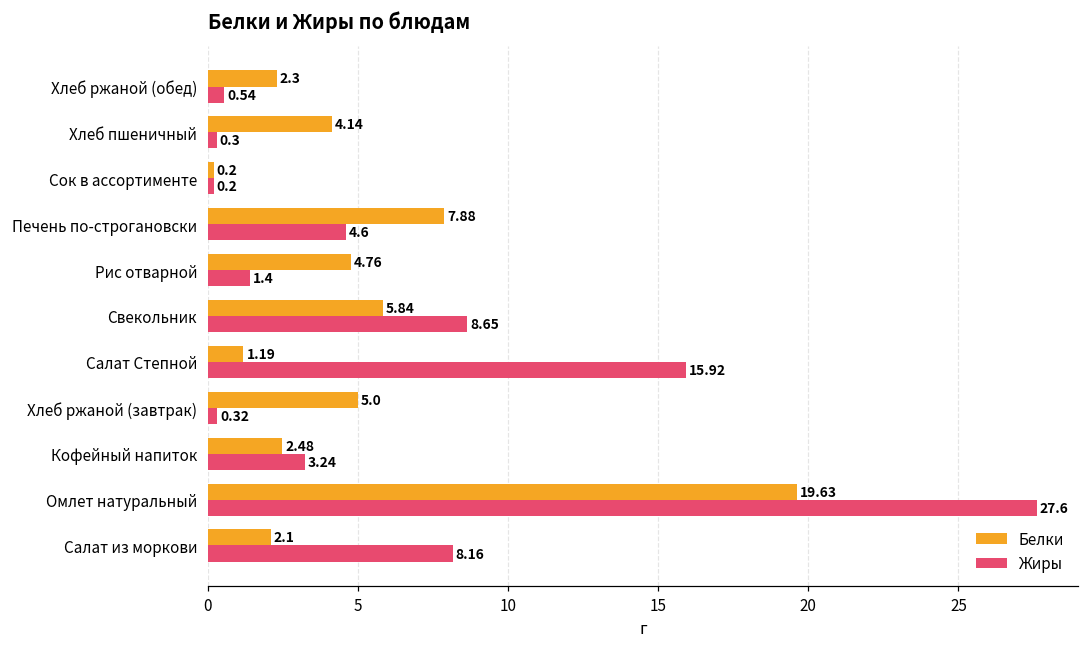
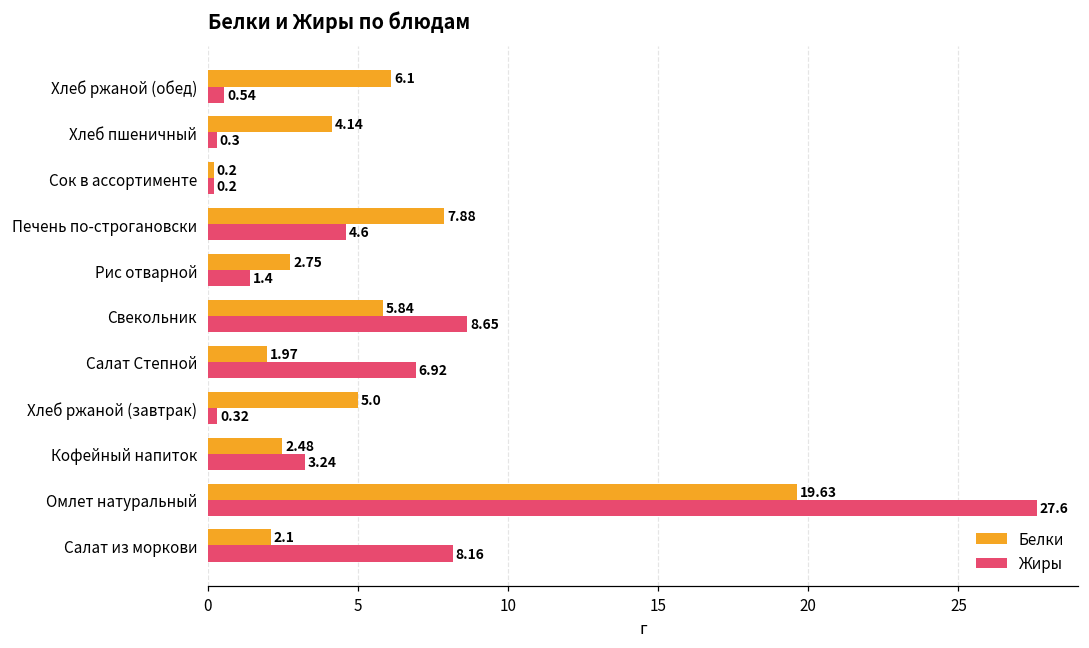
  {
    "Белки": {
-     "Хлеб ржаной (обед)": 2.3,
+     "Хлеб ржаной (обед)": 6.1,
      "Хлеб пшеничный": 4.14,
      "Сок в ассортименте": 0.2,
      "Печень по-строгановски": 7.88,
-     "Рис отварной": 4.76,
+     "Рис отварной": 2.75,
      "Свекольник": 5.84,
-     "Салат Степной": 1.19,
+     "Салат Степной": 1.97,
      "Хлеб ржаной (завтрак)": 5.0,
      "Кофейный напиток": 2.48,
      "Омлет натуральный": 19.63,
      "Салат из моркови": 2.1
    },
    "Жиры": {
      "Хлеб ржаной (обед)": 0.54,
      "Хлеб пшеничный": 0.3,
      "Сок в ассортименте": 0.2,
      "Печень по-строгановски": 4.6,
      "Рис отварной": 1.4,
      "Свекольник": 8.65,
-     "Салат Степной": 15.92,
+     "Салат Степной": 6.92,
      "Хлеб ржаной (завтрак)": 0.32,
      "Кофейный напиток": 3.24,
      "Омлет натуральный": 27.6,
      "Салат из моркови": 8.16
    }
  }
